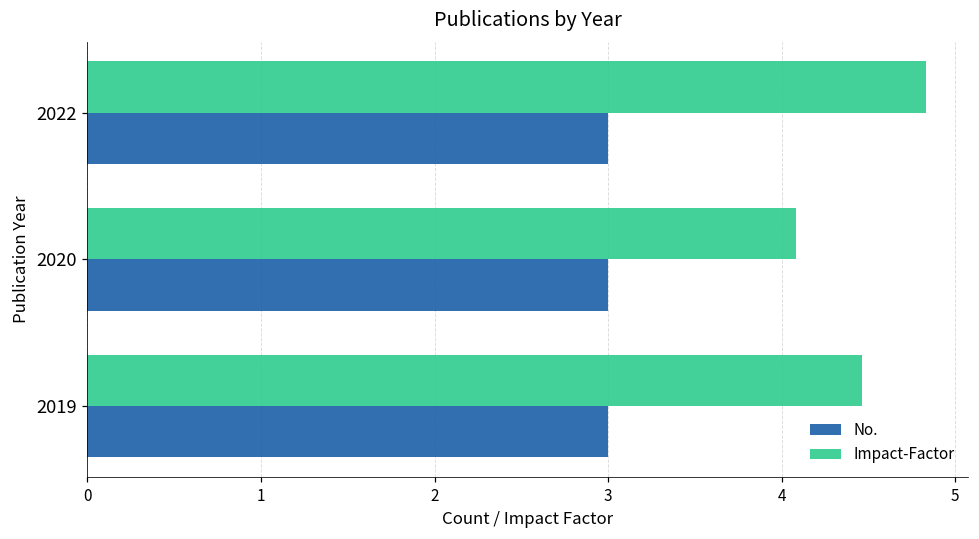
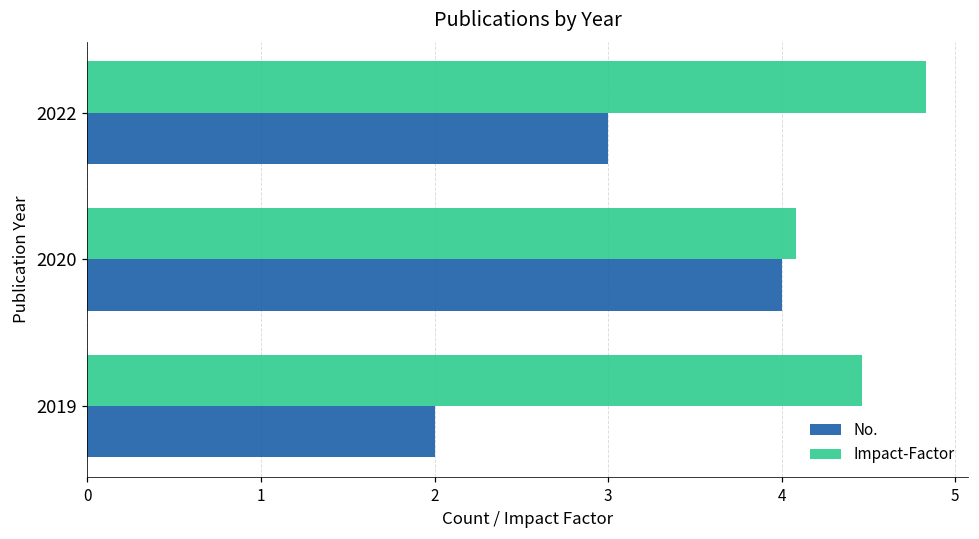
  {
    "No.": {
      "2022": 3,
-     "2020": 3,
-     "2019": 3
+     "2020": 4,
+     "2019": 2
    },
    "Impact-Factor": {
      "2022": 4.83,
      "2020": 4.08,
      "2019": 4.46
    }
  }
